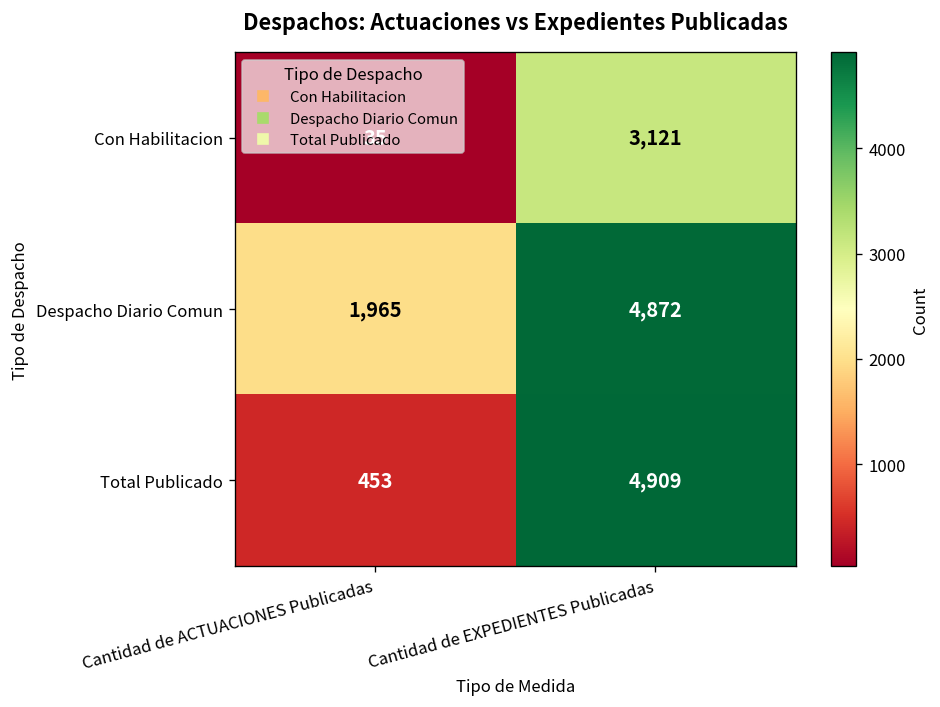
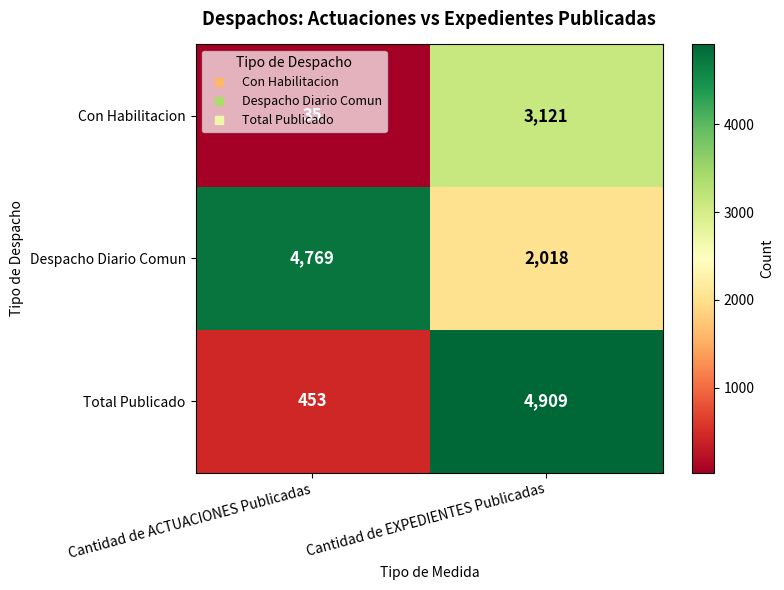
  {
    "Con Habilitacion": {
      "Cantidad de EXPEDIENTES Publicadas": "3,121"
    },
    "Despacho Diario Comun": {
-     "Cantidad de ACTUACIONES Publicadas": "1,965",
-     "Cantidad de EXPEDIENTES Publicadas": "4,872"
+     "Cantidad de ACTUACIONES Publicadas": "4,769",
+     "Cantidad de EXPEDIENTES Publicadas": "2,018"
    },
    "Total Publicado": {
      "Cantidad de ACTUACIONES Publicadas": "453",
      "Cantidad de EXPEDIENTES Publicadas": "4,909"
    }
  }
